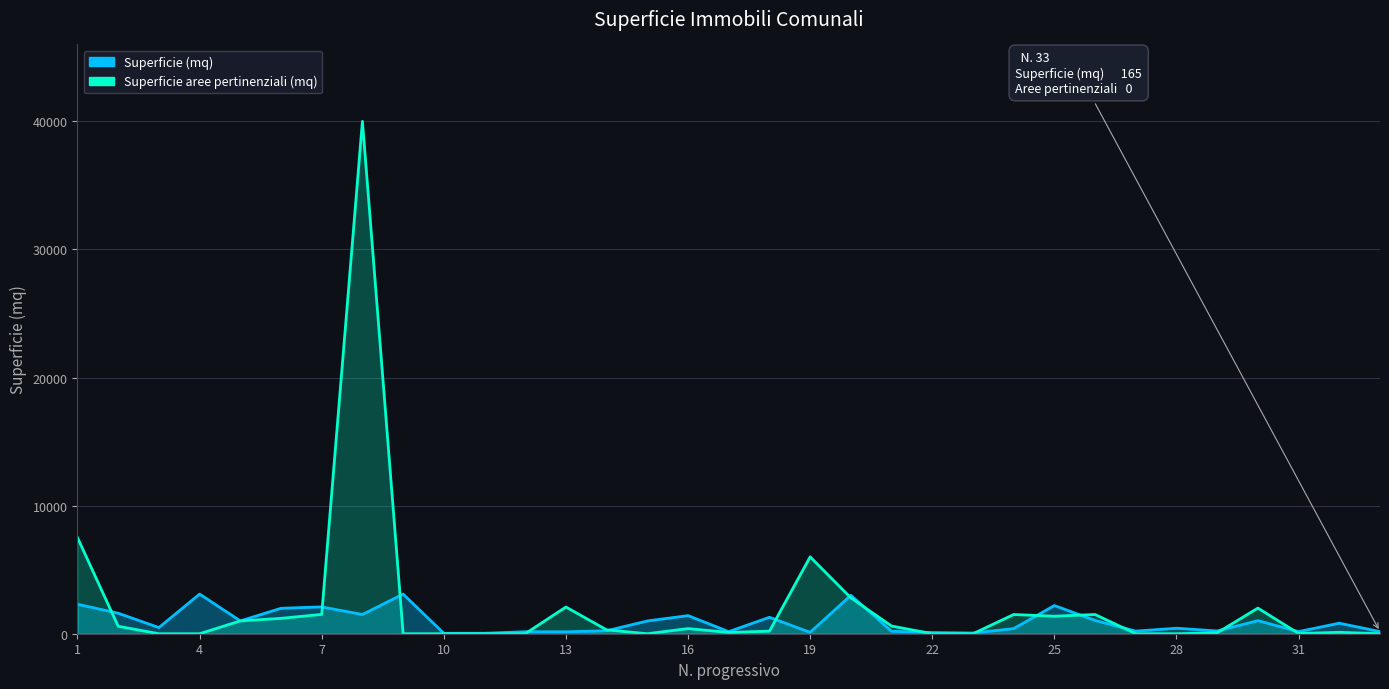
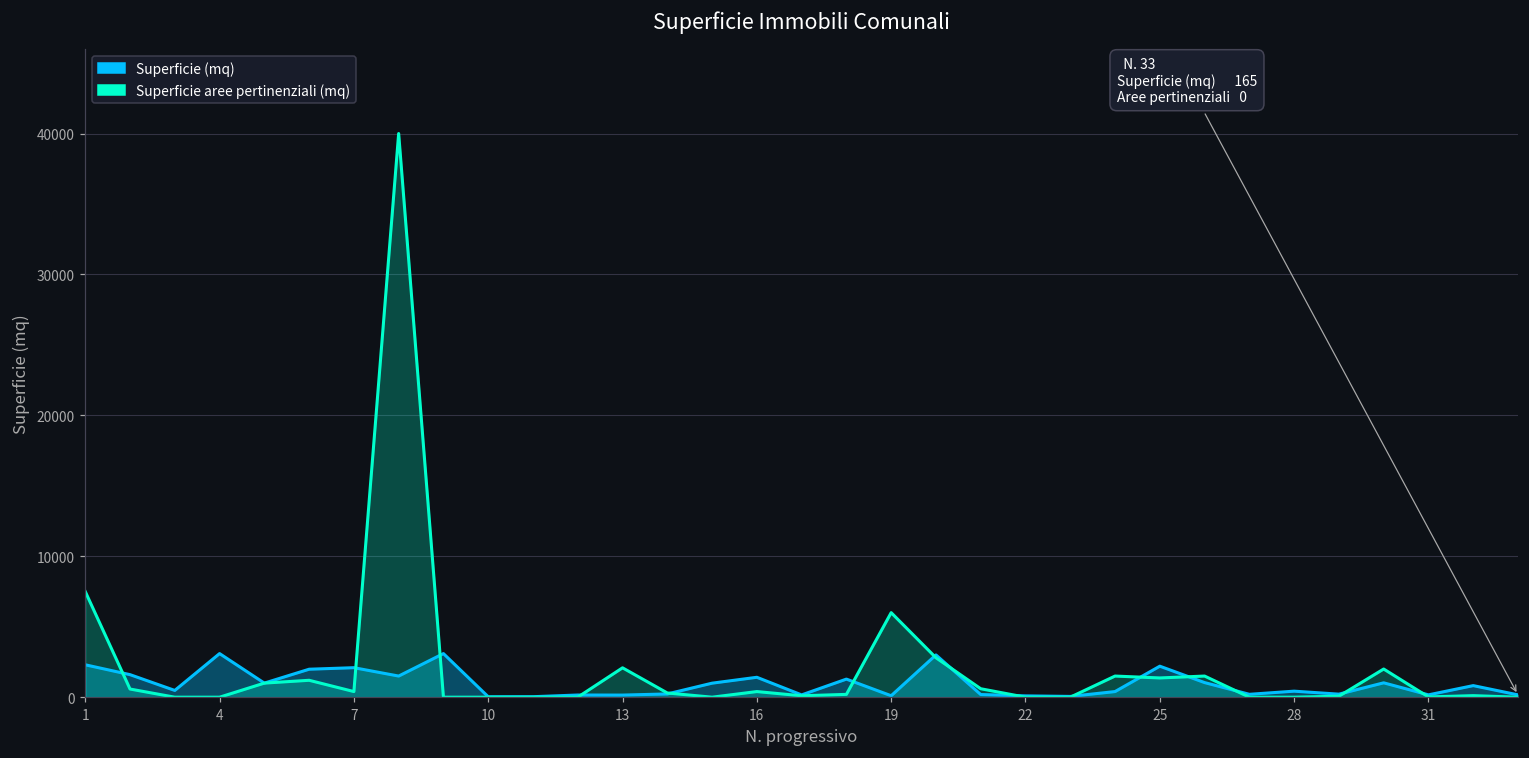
  {
    "Superficie (mq)": {
      "1": 2300,
      "4": 3100,
      "7": 2100,
      "13": 200,
      "16": 1400,
      "19": 100
    },
    "Superficie aree pertinenziali (mq)": {
      "1": 7500,
      "4": 0,
-     "7": 1500,
+     "7": 400,
      "13": 2100,
      "16": 400,
      "19": 6000,
      "28": 0
    }
  }
